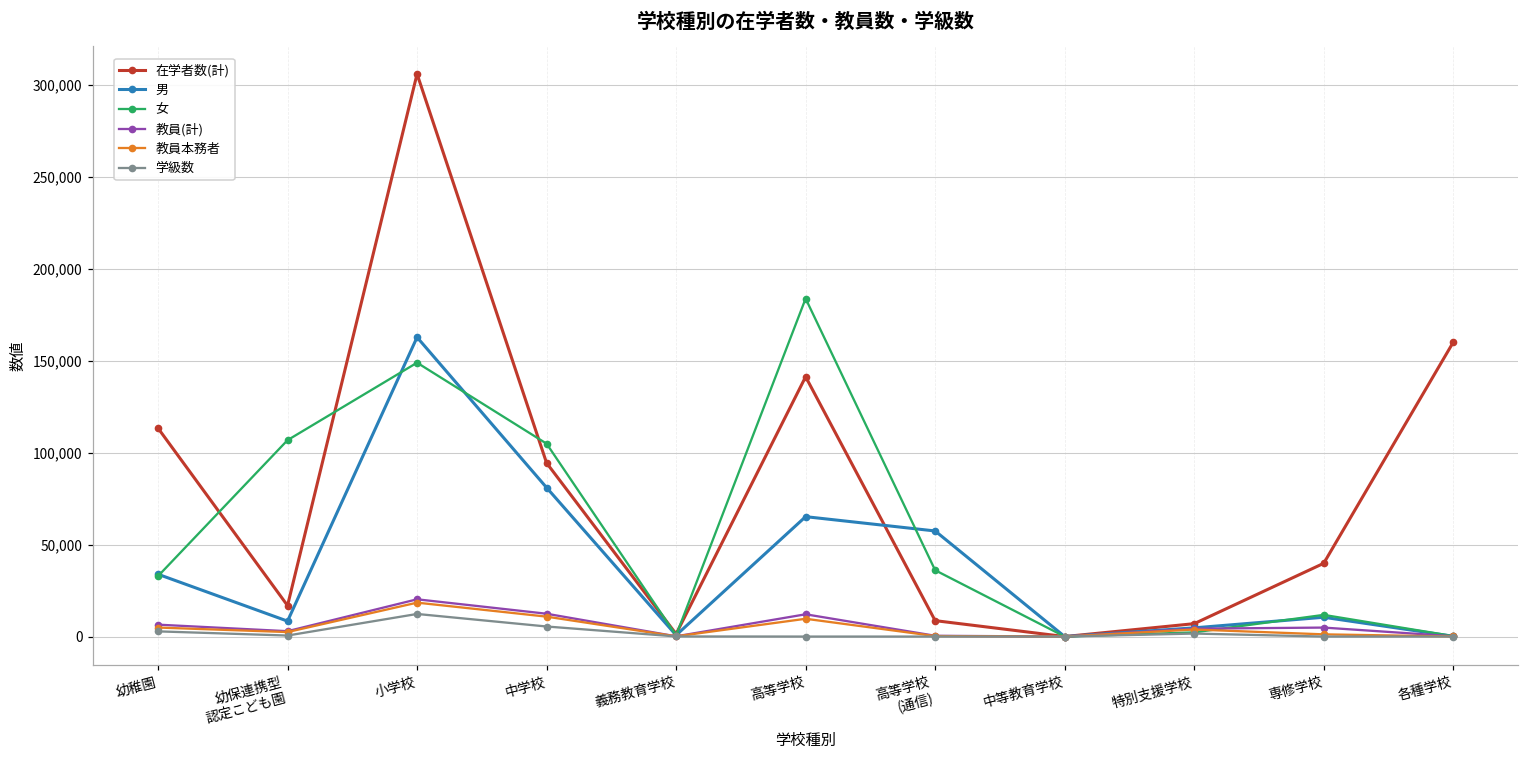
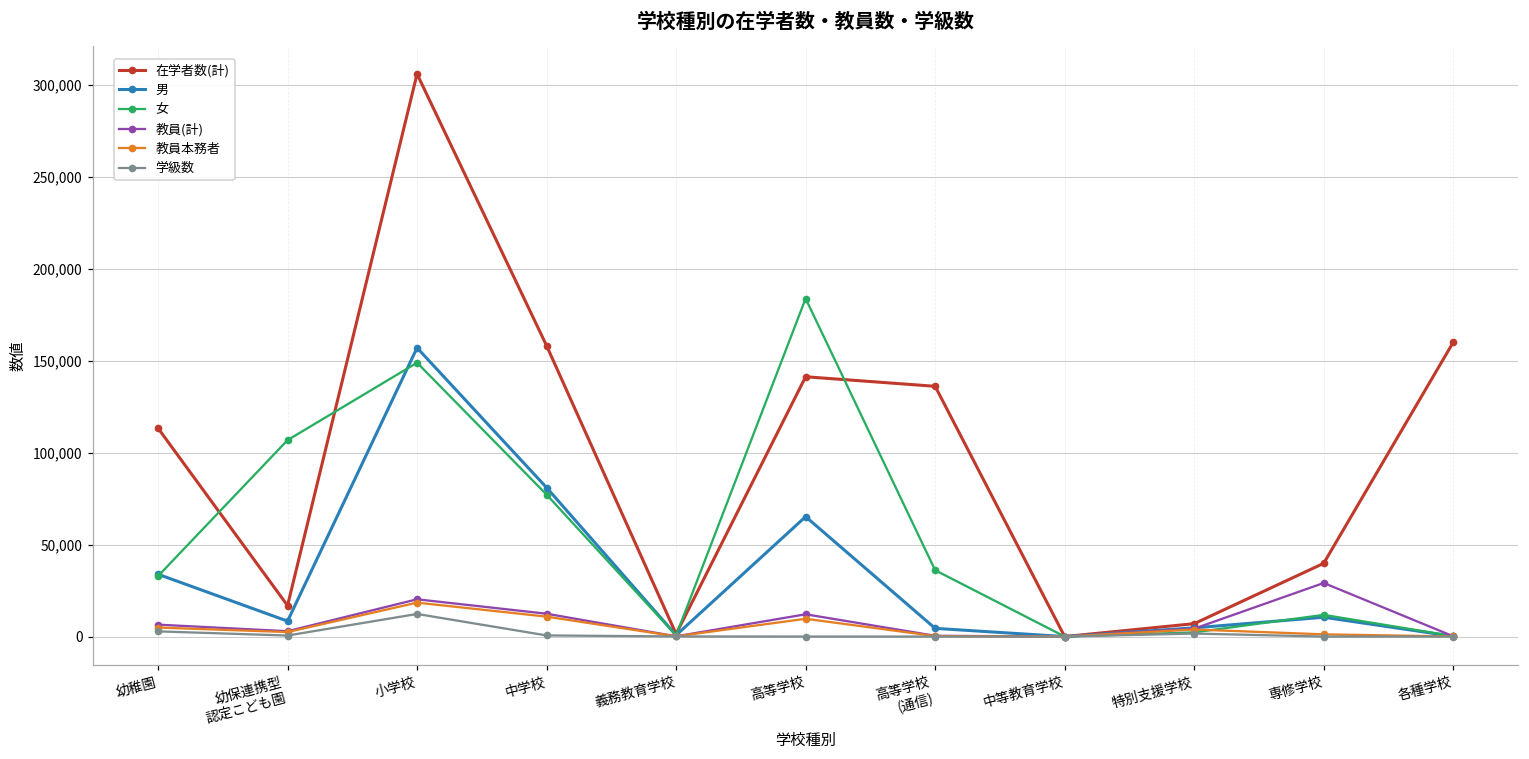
  {
    "在学者数(計)": {
      "幼稚園": "113,000",
      "幼保連携型 認定こども園": "17,000",
      "小学校": "306,000",
-     "中学校": "94,000",
+     "中学校": "158,000",
      "高等学校": "141,000",
-     "高等学校 (通信)": "9,000",
+     "高等学校 (通信)": "136,000",
      "特別支援学校": "7,000",
      "専修学校": "40,000",
      "各種学校": "160,000"
    },
    "男": {
      "幼保連携型 認定こども園": "8,000",
-     "小学校": "163,000",
+     "小学校": "157,000",
      "中学校": "81,000",
      "高等学校": "65,000",
-     "高等学校 (通信)": "57,000"
+     "高等学校 (通信)": "4,000"
    },
    "女": {
      "幼保連携型 認定こども園": "107,000",
      "小学校": "149,000",
-     "中学校": "105,000",
+     "中学校": "77,000",
      "高等学校": "184,000",
      "高等学校 (通信)": "36,000"
    },
    "教員(計)": {
      "幼稚園": "6,000",
      "小学校": "20,000",
      "中学校": "12,000",
      "高等学校": "12,000",
-     "専修学校": "5,000"
+     "専修学校": "29,000"
    },
    "教員本務者": {
      "幼稚園": "5,000",
      "小学校": "18,000",
      "中学校": "11,000",
      "高等学校": "10,000"
    },
    "学級数": {
      "幼稚園": "3,000",
      "幼保連携型 認定こども園": "1,000",
      "小学校": "12,000",
-     "中学校": "5,000",
+     "中学校": "1,000",
      "高等学校": "0"
    }
  }
